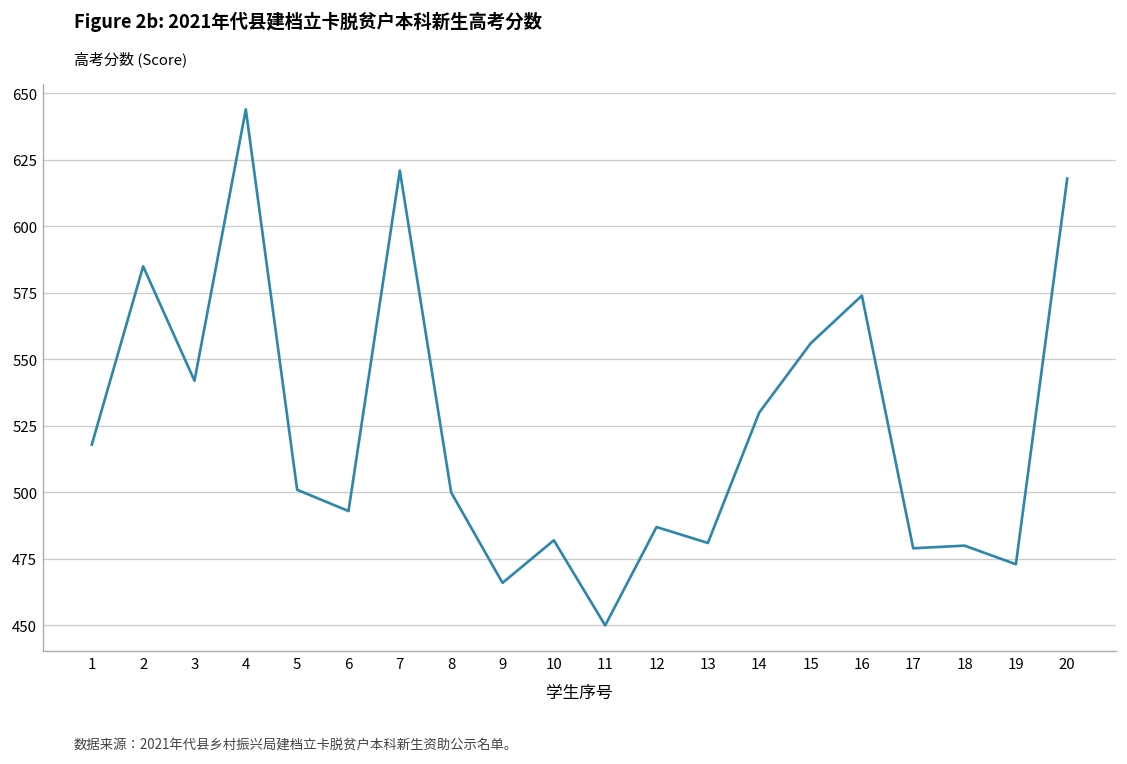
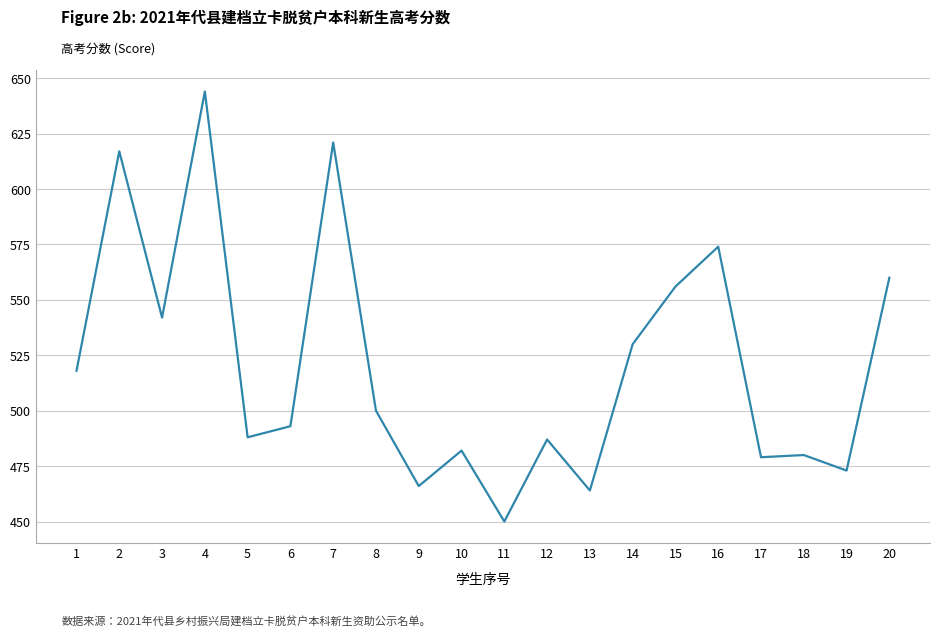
  {
    "1": 518,
-   "2": 585,
+   "2": 617,
    "3": 542,
    "4": 644,
-   "5": 501,
+   "5": 488,
    "6": 493,
    "7": 621,
    "8": 500,
    "9": 466,
    "10": 482,
    "11": 450,
    "12": 487,
-   "13": 481,
+   "13": 464,
    "14": 530,
    "15": 556,
    "16": 574,
    "17": 479,
    "18": 480,
    "19": 473,
-   "20": 618
+   "20": 560
  }
